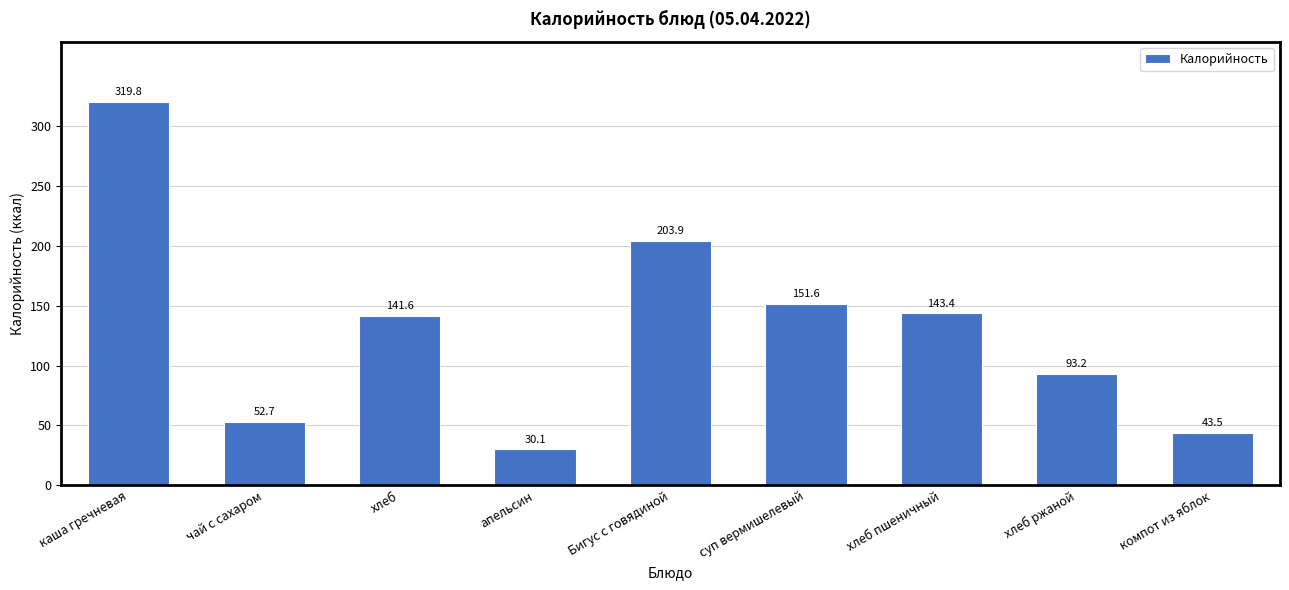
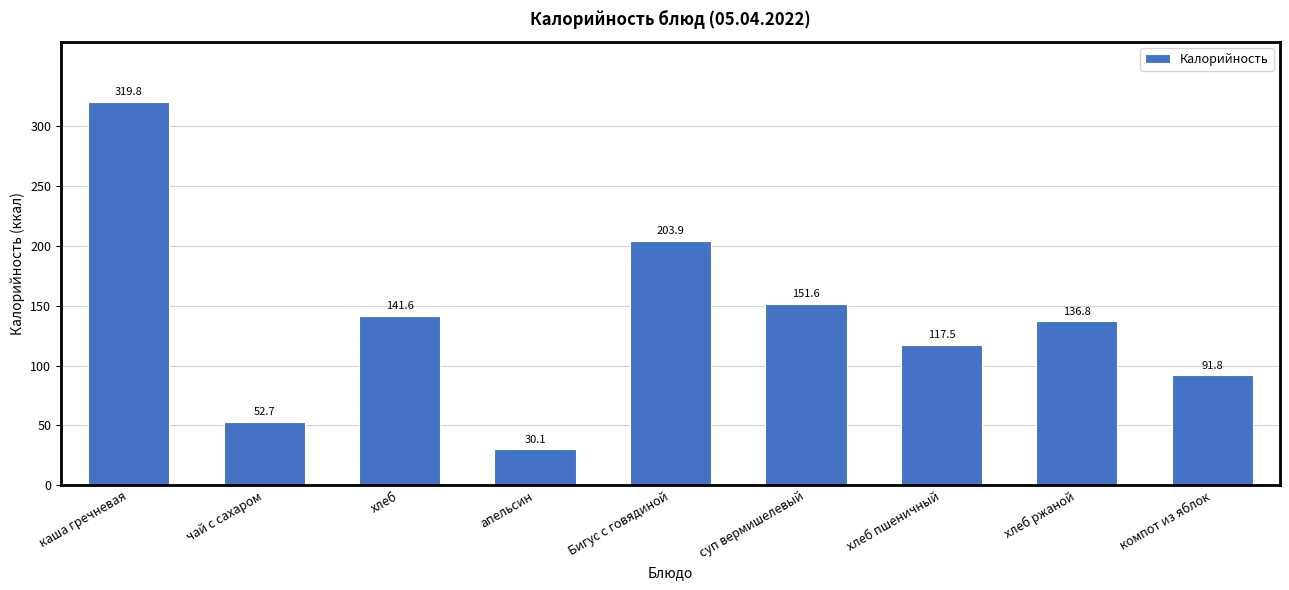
  {
    "каша гречневая": 319.8,
    "чай с сахаром": 52.7,
    "хлеб": 141.6,
    "апельсин": 30.1,
    "Бигус с говядиной": 203.9,
    "суп вермишелевый": 151.6,
-   "хлеб пшеничный": 143.4,
-   "хлеб ржаной": 93.2,
-   "компот из яблок": 43.5
+   "хлеб пшеничный": 117.5,
+   "хлеб ржаной": 136.8,
+   "компот из яблок": 91.8
  }
